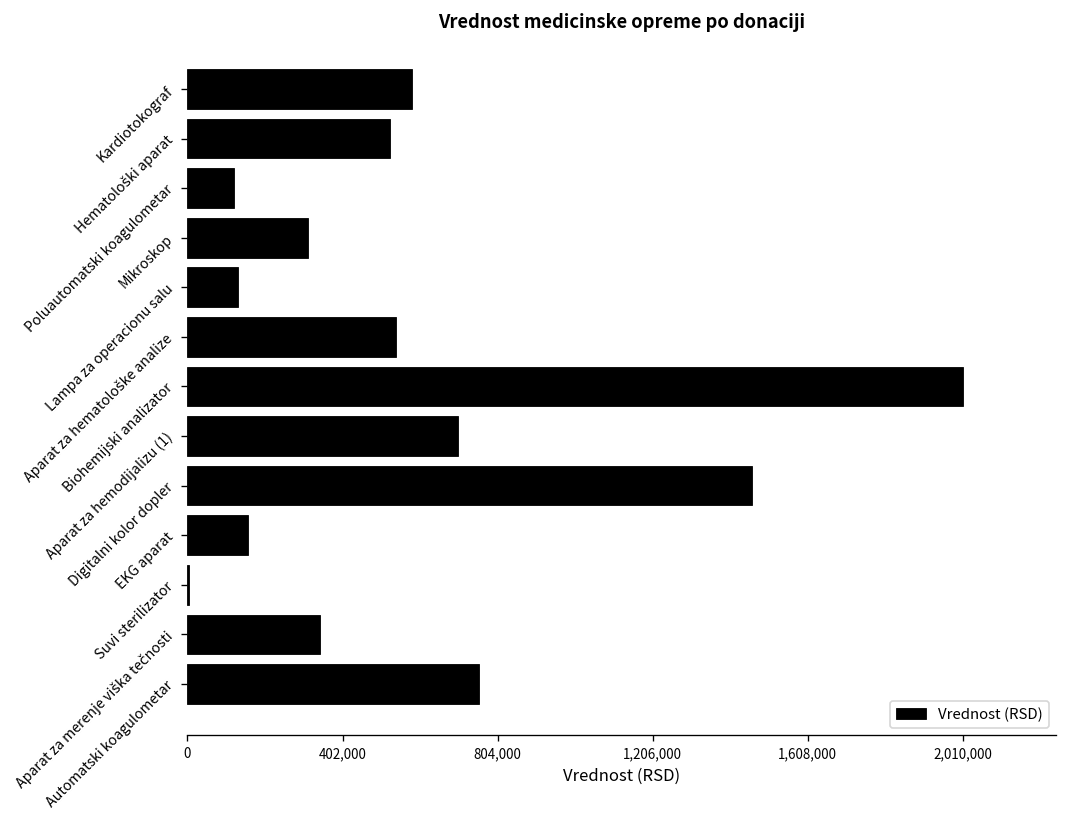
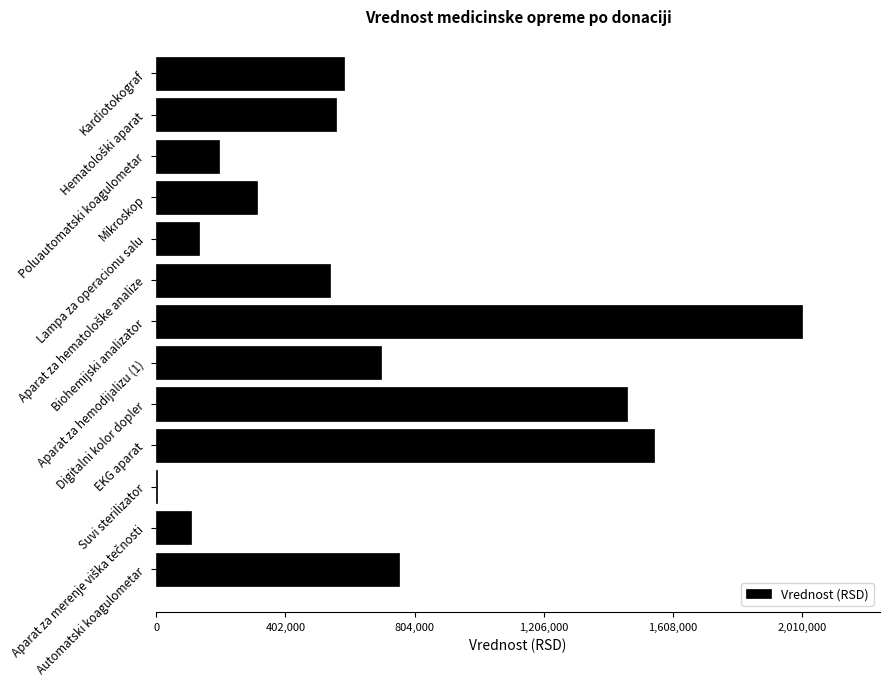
  {
    "Kardiotokograf": "580,000",
-   "Hematološki aparat": "520,000",
-   "Poluautomatski koagulometar": "120,000",
+   "Hematološki aparat": "560,000",
+   "Poluautomatski koagulometar": "190,000",
    "Mikroskop": "310,000",
    "Lampa za operacionu salu": "130,000",
    "Aparat za hematološke analize": "540,000",
    "Biohemijski analizator": "2,010,000",
    "Aparat za hemodijalizu (1)": "700,000",
    "Digitalni kolor dopler": "1,460,000",
-   "EKG aparat": "160,000",
-   "Aparat za merenje viška tečnosti": "340,000",
+   "EKG aparat": "1,550,000",
+   "Aparat za merenje viška tečnosti": "110,000",
    "Automatski koagulometar": "760,000"
  }
